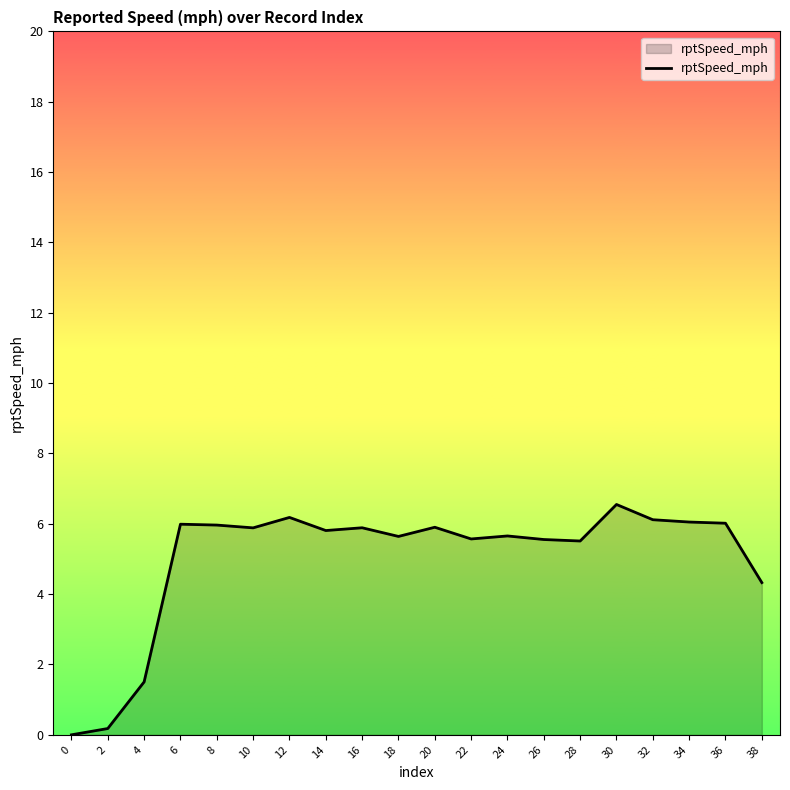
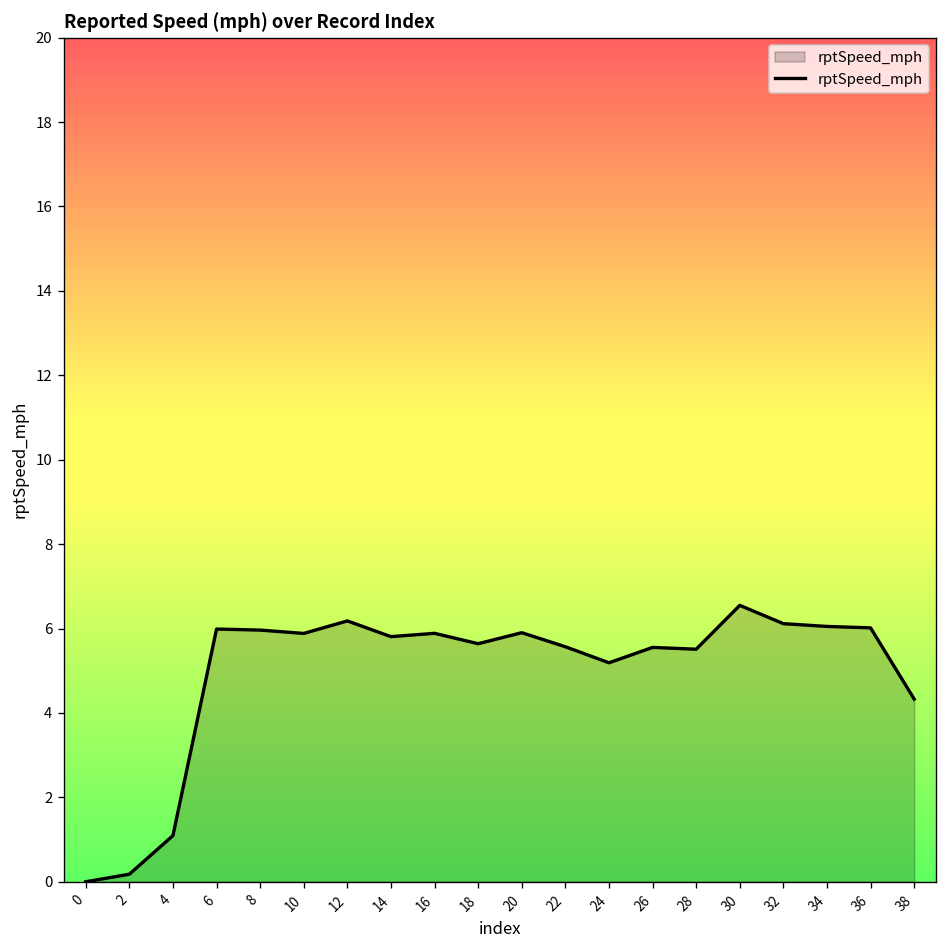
  {
    "0": 0.0,
    "2": 0.2,
-   "4": 1.5,
+   "4": 1.1,
    "6": 6.0,
    "8": 6.0,
    "10": 5.9,
    "12": 6.2,
    "14": 5.8,
    "16": 5.9,
    "18": 5.6,
    "20": 5.9,
    "22": 5.6,
-   "24": 5.7,
+   "24": 5.2,
    "26": 5.6,
    "28": 5.5,
    "30": 6.5,
    "32": 6.1,
    "34": 6.0,
    "36": 6.0,
    "38": 4.3
  }
